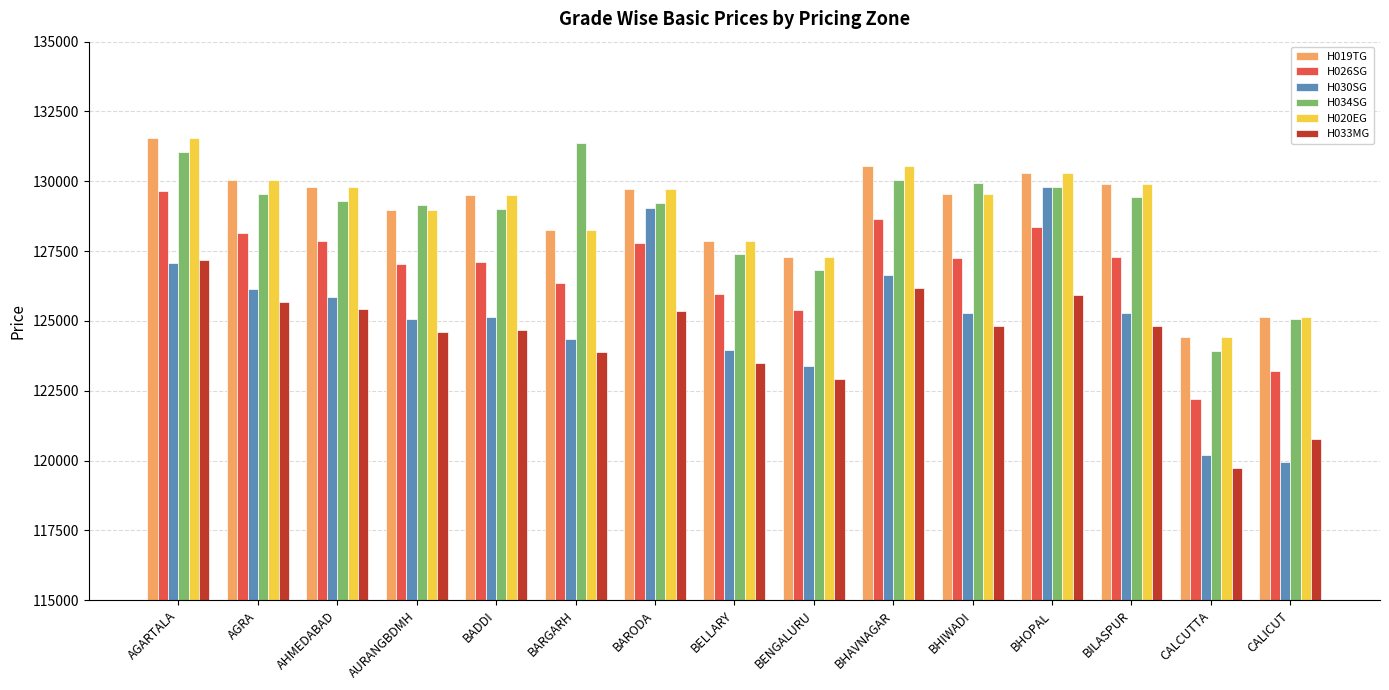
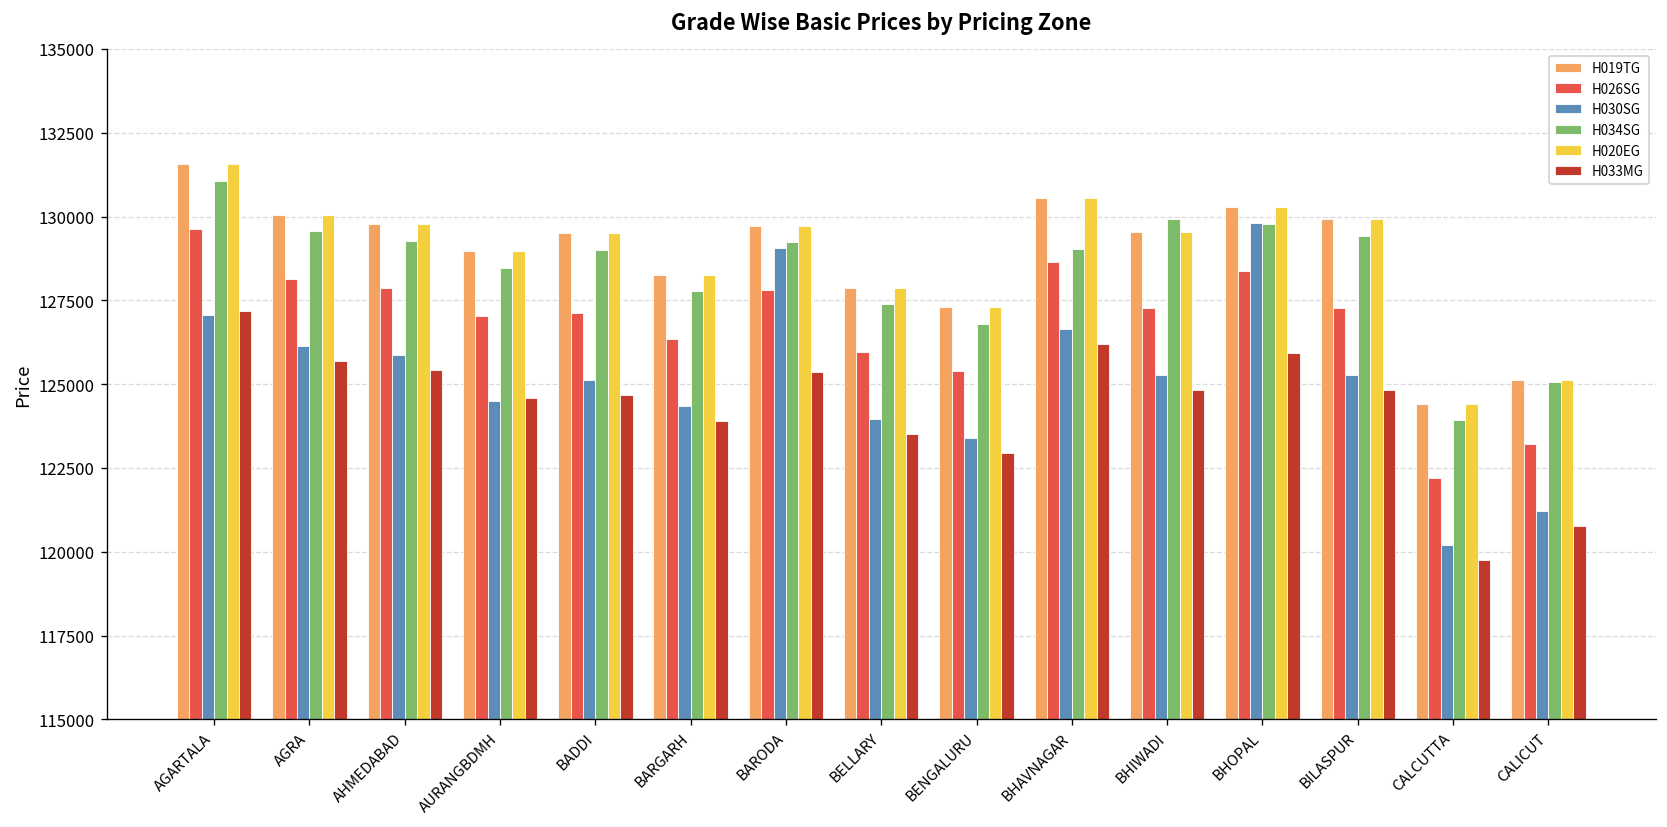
  {
    "H030SG": {
      "AGARTALA": 127100,
      "AGRA": 126100,
      "AHMEDABAD": 125900,
-     "AURANGBDMH": 125100,
+     "AURANGBDMH": 124500,
      "BADDI": 125100,
      "BARGARH": 124400,
      "BARODA": 129100,
      "BELLARY": 124000,
      "BENGALURU": 123400,
      "BHAVNAGAR": 126600,
      "BHIWADI": 125300,
      "BHOPAL": 129800,
      "BILASPUR": 125300,
      "CALCUTTA": 120200,
-     "CALICUT": 120000
+     "CALICUT": 121200
    },
    "H034SG": {
      "AGARTALA": 131100,
      "AGRA": 129600,
      "AHMEDABAD": 129300,
-     "AURANGBDMH": 129200,
+     "AURANGBDMH": 128500,
      "BADDI": 129000,
-     "BARGARH": 131400,
+     "BARGARH": 127800,
      "BARODA": 129200,
      "BELLARY": 127400,
      "BENGALURU": 126800,
-     "BHAVNAGAR": 130100,
+     "BHAVNAGAR": 129000,
      "BHIWADI": 129900,
      "BHOPAL": 129800,
      "BILASPUR": 129400,
      "CALCUTTA": 123900,
      "CALICUT": 125100
    }
  }
